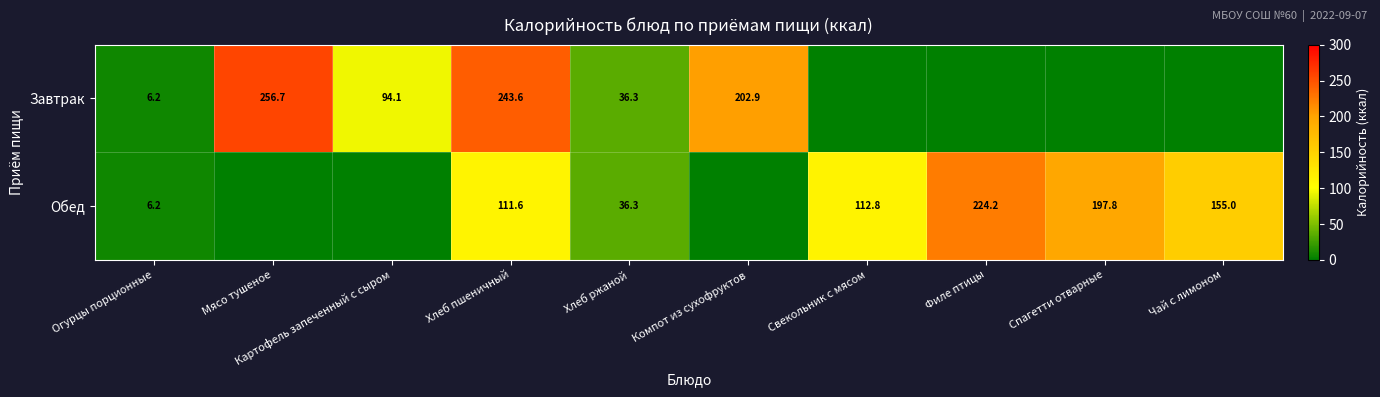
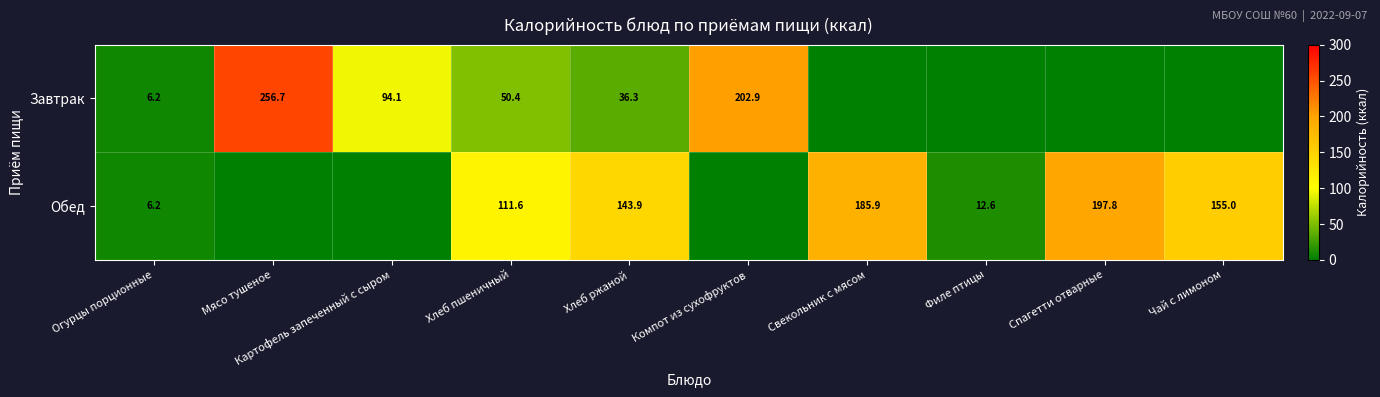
  {
    "Завтрак": {
      "Огурцы порционные": 6.2,
      "Мясо тушеное": 256.7,
      "Картофель запеченный с сыром": 94.1,
-     "Хлеб пшеничный": 243.6,
+     "Хлеб пшеничный": 50.4,
      "Хлеб ржаной": 36.3,
      "Компот из сухофруктов": 202.9
    },
    "Обед": {
      "Огурцы порционные": 6.2,
      "Хлеб пшеничный": 111.6,
-     "Хлеб ржаной": 36.3,
-     "Свекольник с мясом": 112.8,
-     "Филе птицы": 224.2,
+     "Хлеб ржаной": 143.9,
+     "Свекольник с мясом": 185.9,
+     "Филе птицы": 12.6,
      "Спагетти отварные": 197.8,
      "Чай с лимоном": 155.0
    }
  }
